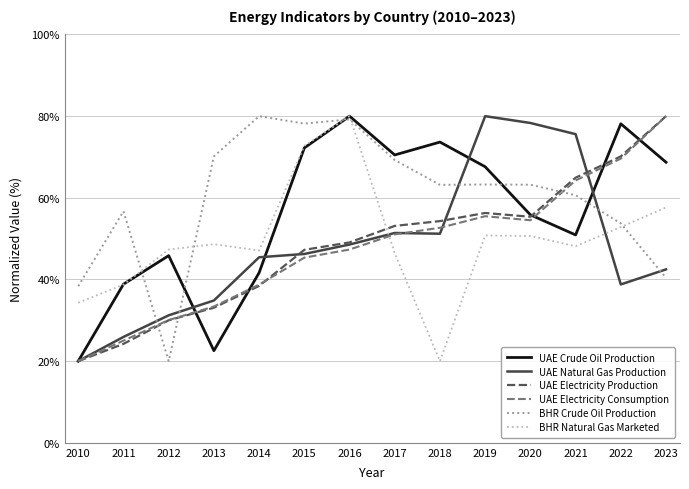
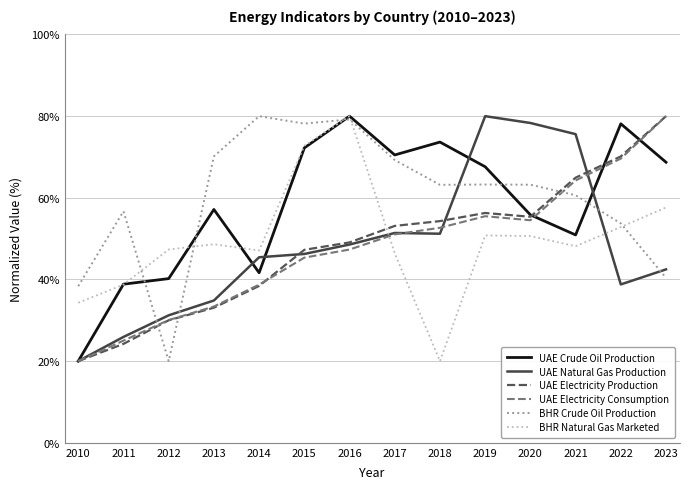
  {
    "UAE Crude Oil Production": {
-     "2012": "46%",
-     "2013": "23%",
+     "2012": "40%",
+     "2013": "57%",
      "2014": "42%",
      "2017": "70%",
      "2018": "74%",
      "2019": "68%",
      "2021": "51%",
      "2022": "78%",
      "2023": "69%"
    }
  }
